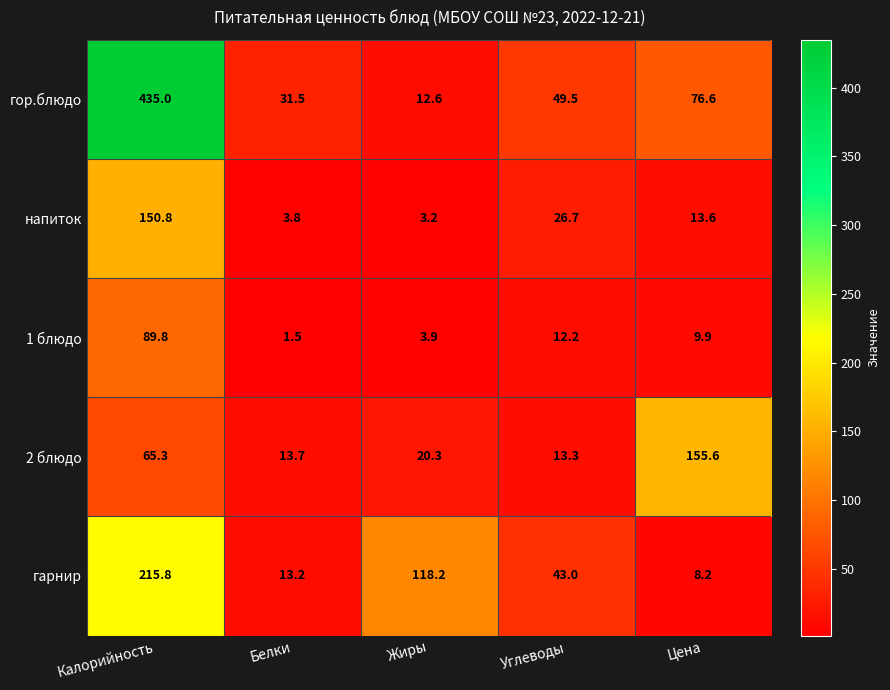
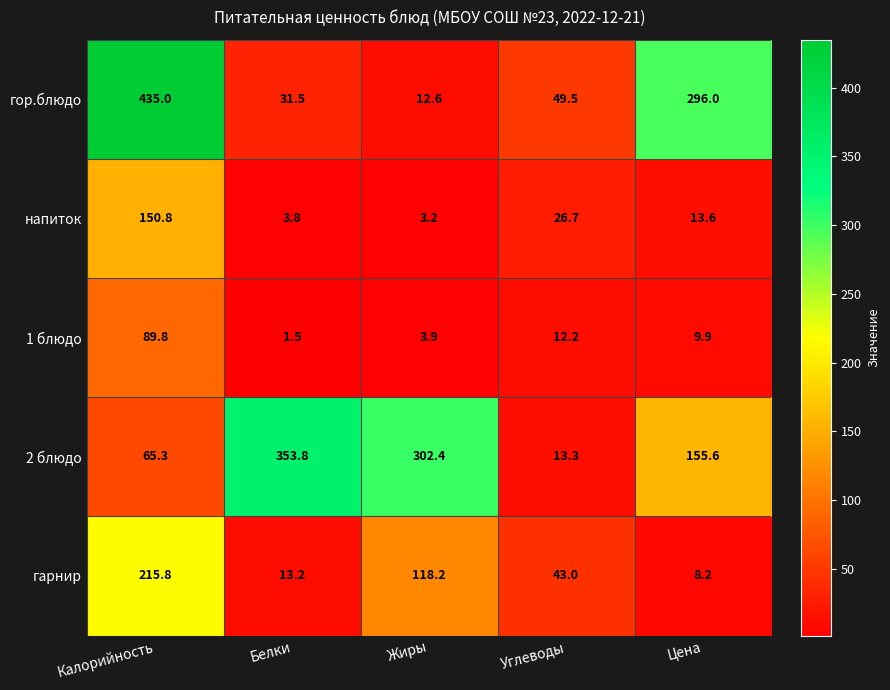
  {
    "гор.блюдо": {
      "Калорийность": 435.0,
      "Белки": 31.5,
      "Жиры": 12.6,
      "Углеводы": 49.5,
-     "Цена": 76.6
+     "Цена": 296.0
    },
    "напиток": {
      "Калорийность": 150.8,
      "Белки": 3.8,
      "Жиры": 3.2,
      "Углеводы": 26.7,
      "Цена": 13.6
    },
    "1 блюдо": {
      "Калорийность": 89.8,
      "Белки": 1.5,
      "Жиры": 3.9,
      "Углеводы": 12.2,
      "Цена": 9.9
    },
    "2 блюдо": {
      "Калорийность": 65.3,
-     "Белки": 13.7,
-     "Жиры": 20.3,
+     "Белки": 353.8,
+     "Жиры": 302.4,
      "Углеводы": 13.3,
      "Цена": 155.6
    },
    "гарнир": {
      "Калорийность": 215.8,
      "Белки": 13.2,
      "Жиры": 118.2,
      "Углеводы": 43.0,
      "Цена": 8.2
    }
  }
